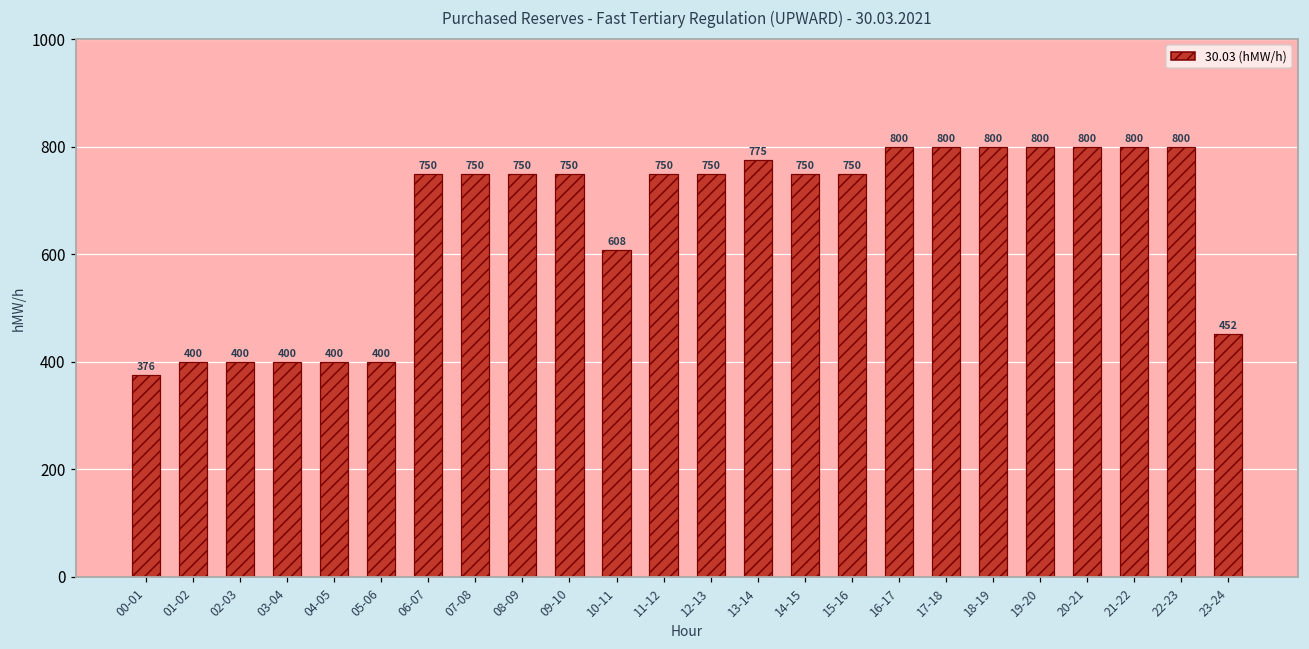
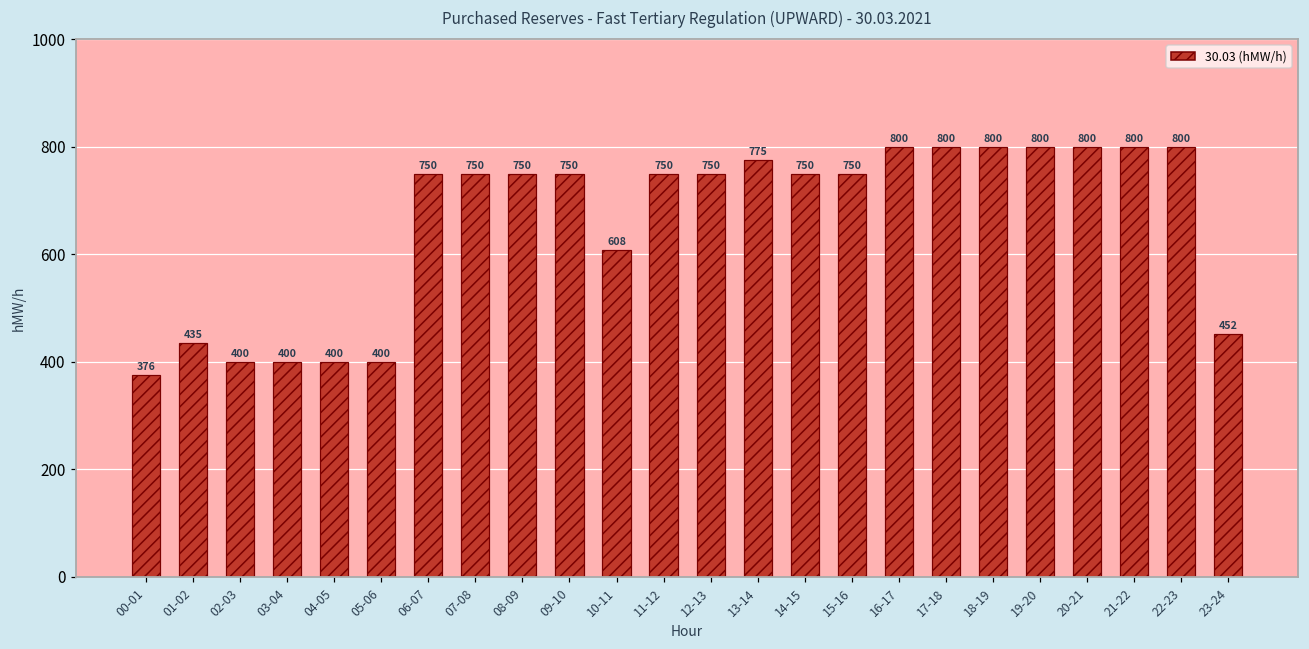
  {
    "00-01": 376,
-   "01-02": 400,
+   "01-02": 435,
    "02-03": 400,
    "03-04": 400,
    "04-05": 400,
    "05-06": 400,
    "06-07": 750,
    "07-08": 750,
    "08-09": 750,
    "09-10": 750,
    "10-11": 608,
    "11-12": 750,
    "12-13": 750,
    "13-14": 775,
    "14-15": 750,
    "15-16": 750,
    "16-17": 800,
    "17-18": 800,
    "18-19": 800,
    "19-20": 800,
    "20-21": 800,
    "21-22": 800,
    "22-23": 800,
    "23-24": 452
  }
